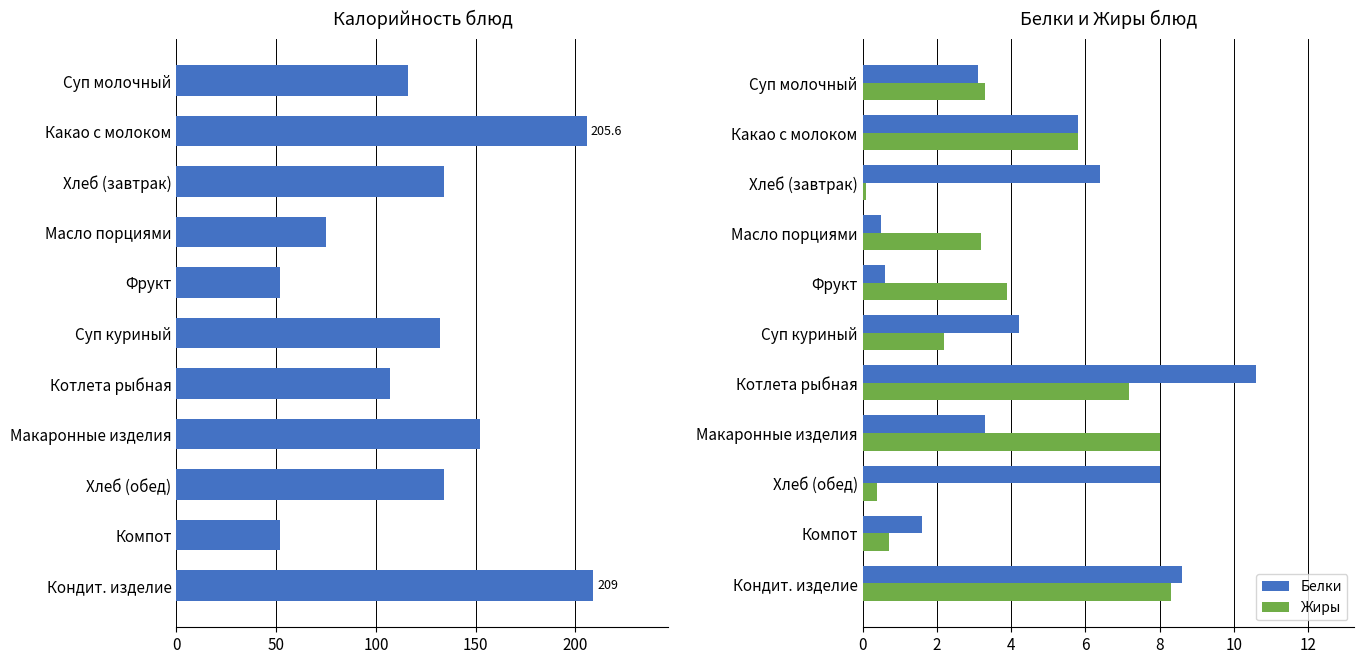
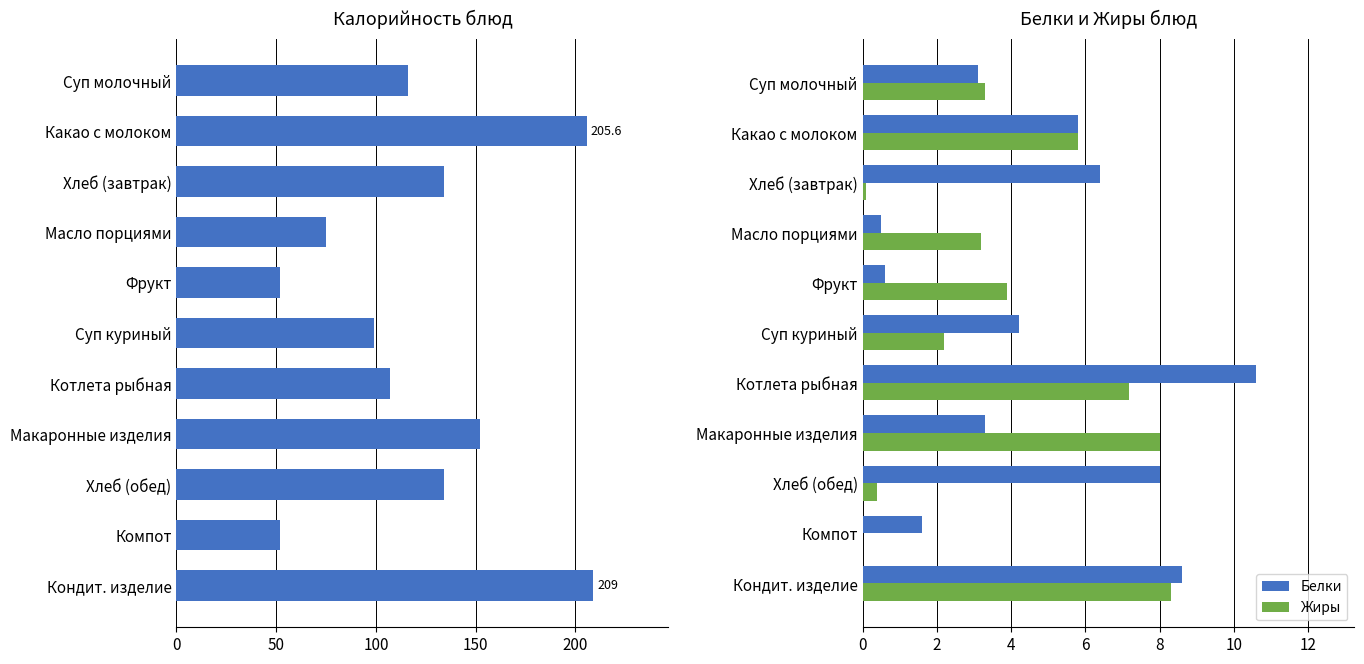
  {
    "Калорийность блюд": {
      "Суп молочный": 116,
      "Хлеб (завтрак)": 134,
      "Масло порциями": 75,
      "Фрукт": 52,
-     "Суп куриный": 132,
+     "Суп куриный": 99,
      "Котлета рыбная": 107,
      "Макаронные изделия": 152,
      "Хлеб (обед)": 134,
      "Компот": 52
    },
    "Белки и Жиры блюд": {
      "Белки": {
        "Суп молочный": 3.1,
        "Какао с молоком": 5.8,
        "Хлеб (завтрак)": 6.4,
        "Масло порциями": 0.5,
        "Фрукт": 0.6,
        "Суп куриный": 4.2,
        "Котлета рыбная": 10.6,
        "Макаронные изделия": 3.3,
        "Хлеб (обед)": 8.0,
        "Компот": 1.6,
        "Кондит. изделие": 8.6
      },
      "Жиры": {
        "Суп молочный": 3.3,
        "Какао с молоком": 5.8,
        "Хлеб (завтрак)": 0.1,
        "Масло порциями": 3.2,
        "Фрукт": 3.9,
        "Суп куриный": 2.2,
        "Котлета рыбная": 7.2,
        "Макаронные изделия": 8.0,
        "Хлеб (обед)": 0.4,
-       "Компот": 0.7,
+       "Компот": 0.0,
        "Кондит. изделие": 8.3
      }
    }
  }
